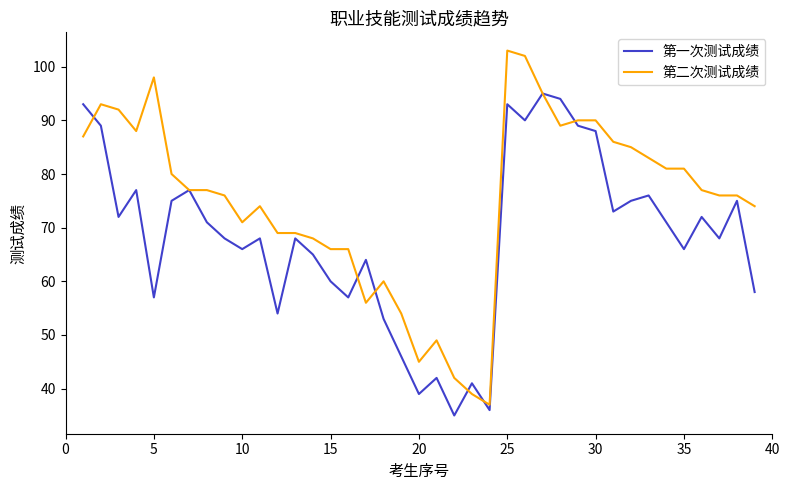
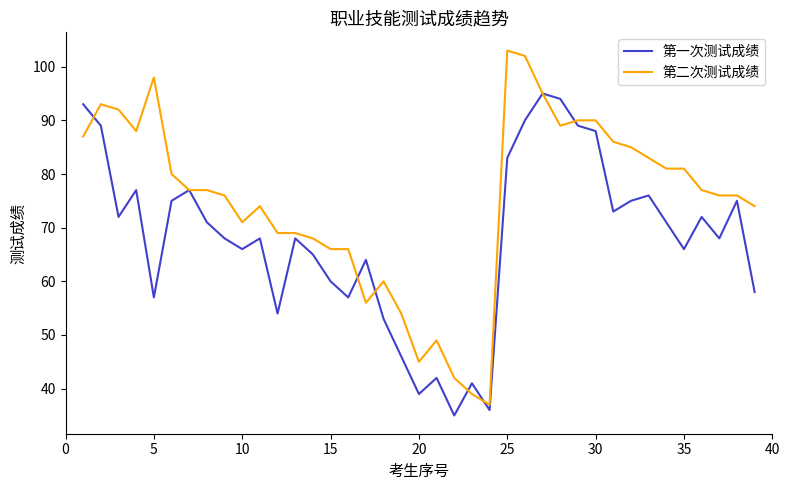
  {
    "第一次测试成绩": {
      "5": 57,
      "10": 66,
      "15": 60,
      "20": 39,
-     "25": 93,
+     "25": 83,
      "30": 88,
      "35": 66
    },
    "第二次测试成绩": {
      "5": 98,
      "10": 71,
      "15": 66,
      "20": 45,
      "25": 103,
      "30": 90,
      "35": 81
    }
  }
